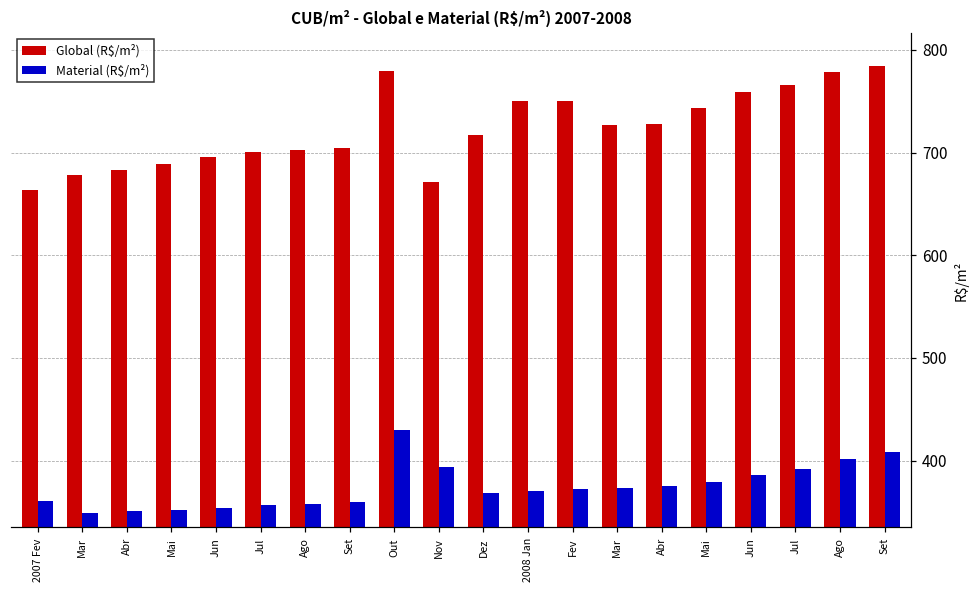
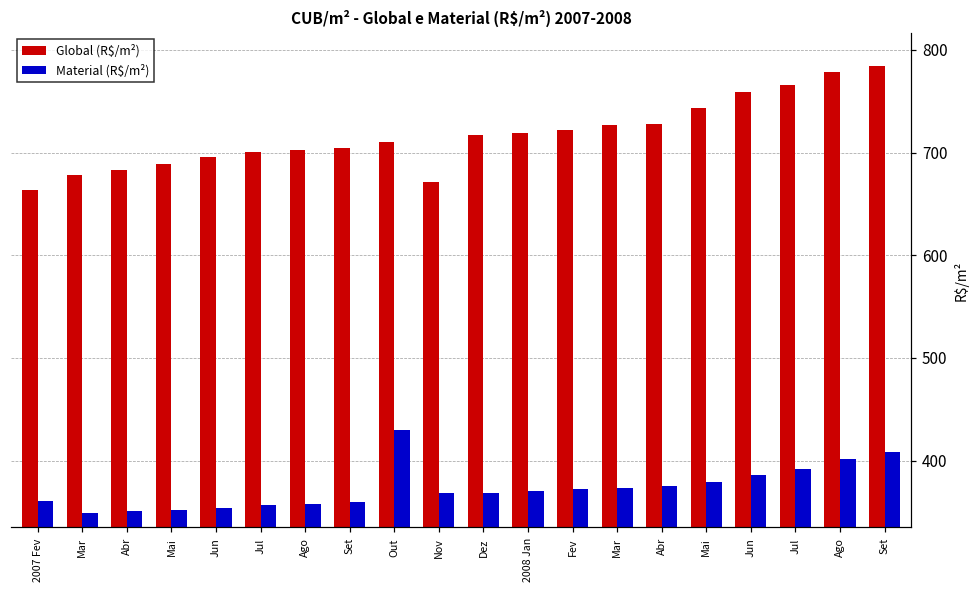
  {
    "Global (R$/m²)": {
      "2007 Fev": 660,
-     "Out": 780,
+     "Out": 710,
      "Nov": 670,
      "Dez": 720,
-     "2008 Jan": 750,
-     "Fev": 750
+     "2008 Jan": 720,
+     "Fev": 720
    },
    "Material (R$/m²)": {
      "2007 Fev": 360,
      "Out": 430,
-     "Nov": 390,
+     "Nov": 370,
      "Dez": 370,
      "2008 Jan": 370,
      "Fev": 370
    }
  }
